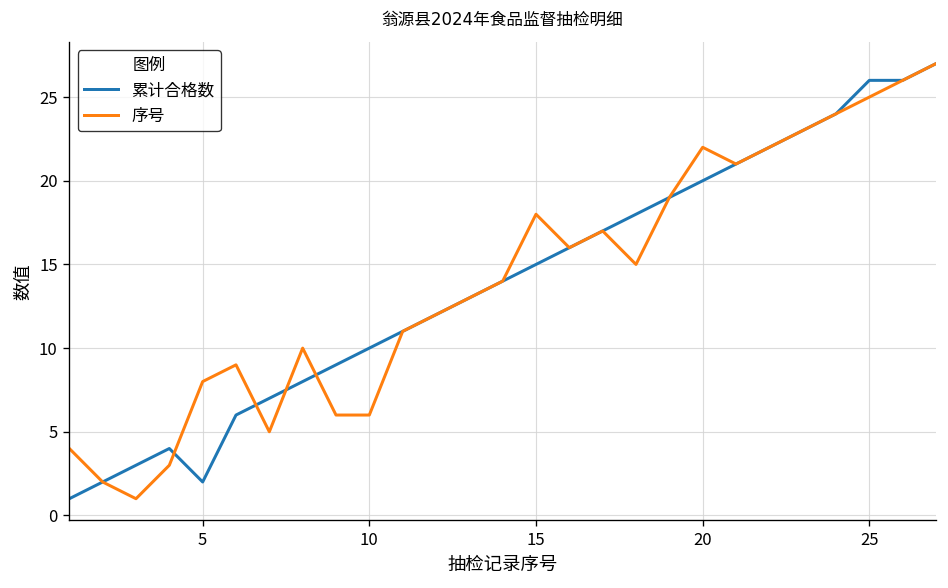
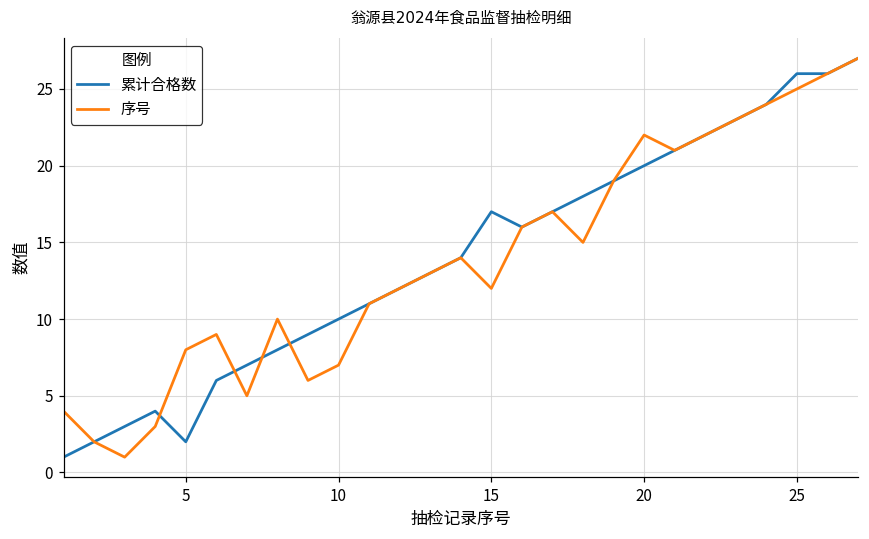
  {
    "累计合格数": {
      "5": 2,
      "10": 10,
-     "15": 15,
+     "15": 17,
      "20": 20,
      "25": 26
    },
    "序号": {
      "5": 8,
-     "10": 6,
-     "15": 18,
+     "10": 7,
+     "15": 12,
      "20": 22,
      "25": 25
    }
  }
